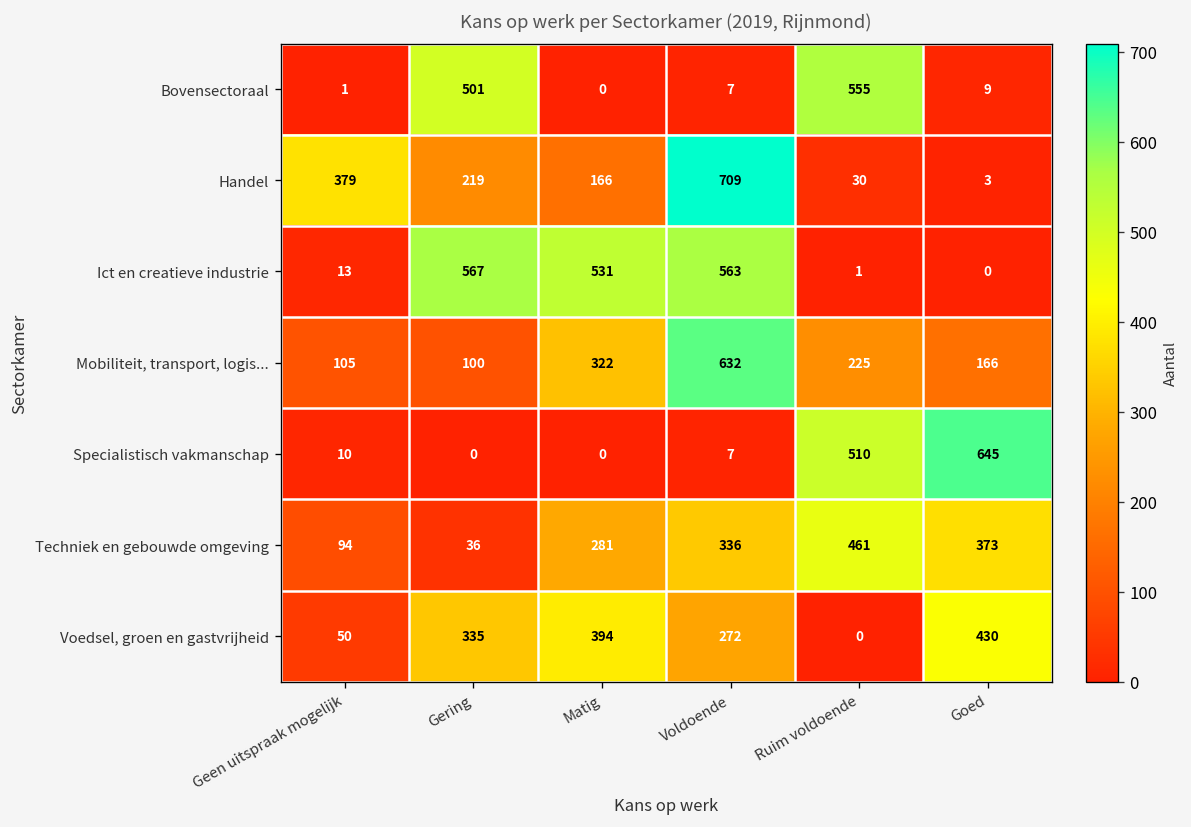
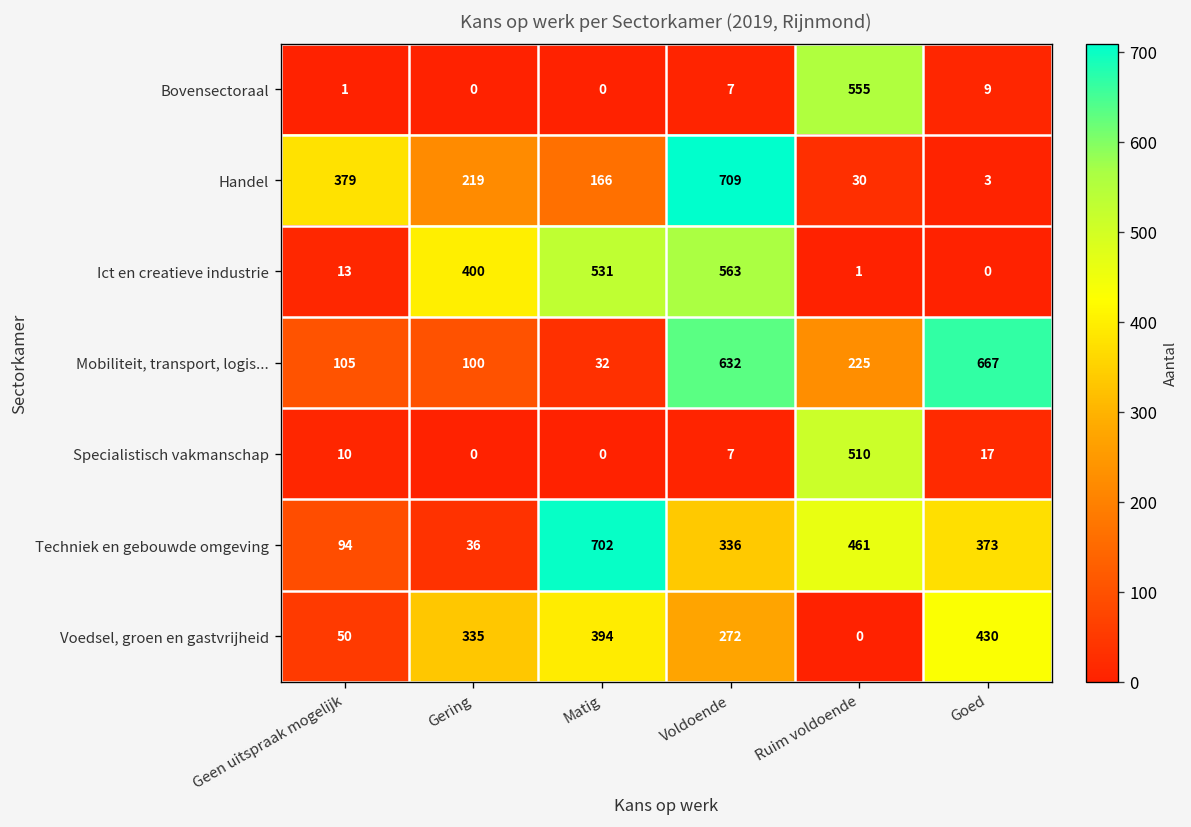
  {
    "Bovensectoraal": {
      "Geen uitspraak mogelijk": 1,
-     "Gering": 501,
+     "Gering": 0,
      "Matig": 0,
      "Voldoende": 7,
      "Ruim voldoende": 555,
      "Goed": 9
    },
    "Handel": {
      "Geen uitspraak mogelijk": 379,
      "Gering": 219,
      "Matig": 166,
      "Voldoende": 709,
      "Ruim voldoende": 30,
      "Goed": 3
    },
    "Ict en creatieve industrie": {
      "Geen uitspraak mogelijk": 13,
-     "Gering": 567,
+     "Gering": 400,
      "Matig": 531,
      "Voldoende": 563,
      "Ruim voldoende": 1,
      "Goed": 0
    },
    "Mobiliteit, transport, logis...": {
      "Geen uitspraak mogelijk": 105,
      "Gering": 100,
-     "Matig": 322,
+     "Matig": 32,
      "Voldoende": 632,
      "Ruim voldoende": 225,
-     "Goed": 166
+     "Goed": 667
    },
    "Specialistisch vakmanschap": {
      "Geen uitspraak mogelijk": 10,
      "Gering": 0,
      "Matig": 0,
      "Voldoende": 7,
      "Ruim voldoende": 510,
-     "Goed": 645
+     "Goed": 17
    },
    "Techniek en gebouwde omgeving": {
      "Geen uitspraak mogelijk": 94,
      "Gering": 36,
-     "Matig": 281,
+     "Matig": 702,
      "Voldoende": 336,
      "Ruim voldoende": 461,
      "Goed": 373
    },
    "Voedsel, groen en gastvrijheid": {
      "Geen uitspraak mogelijk": 50,
      "Gering": 335,
      "Matig": 394,
      "Voldoende": 272,
      "Ruim voldoende": 0,
      "Goed": 430
    }
  }
